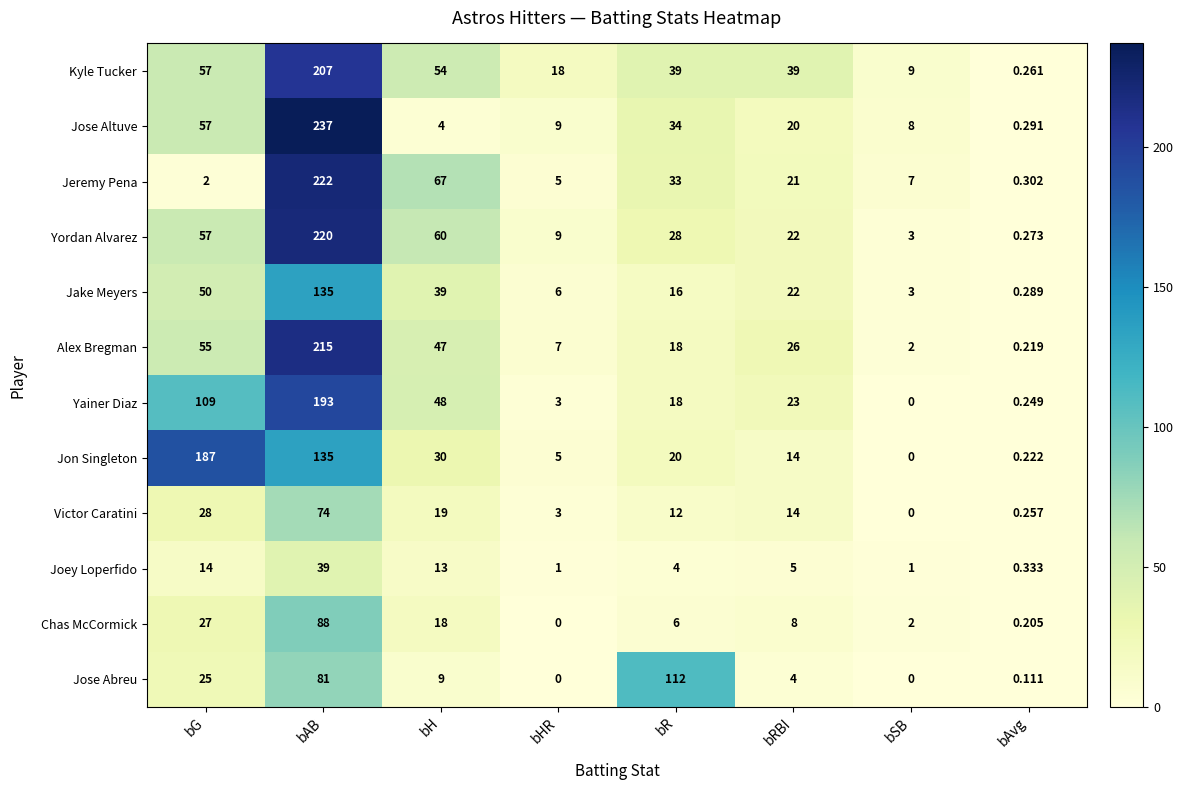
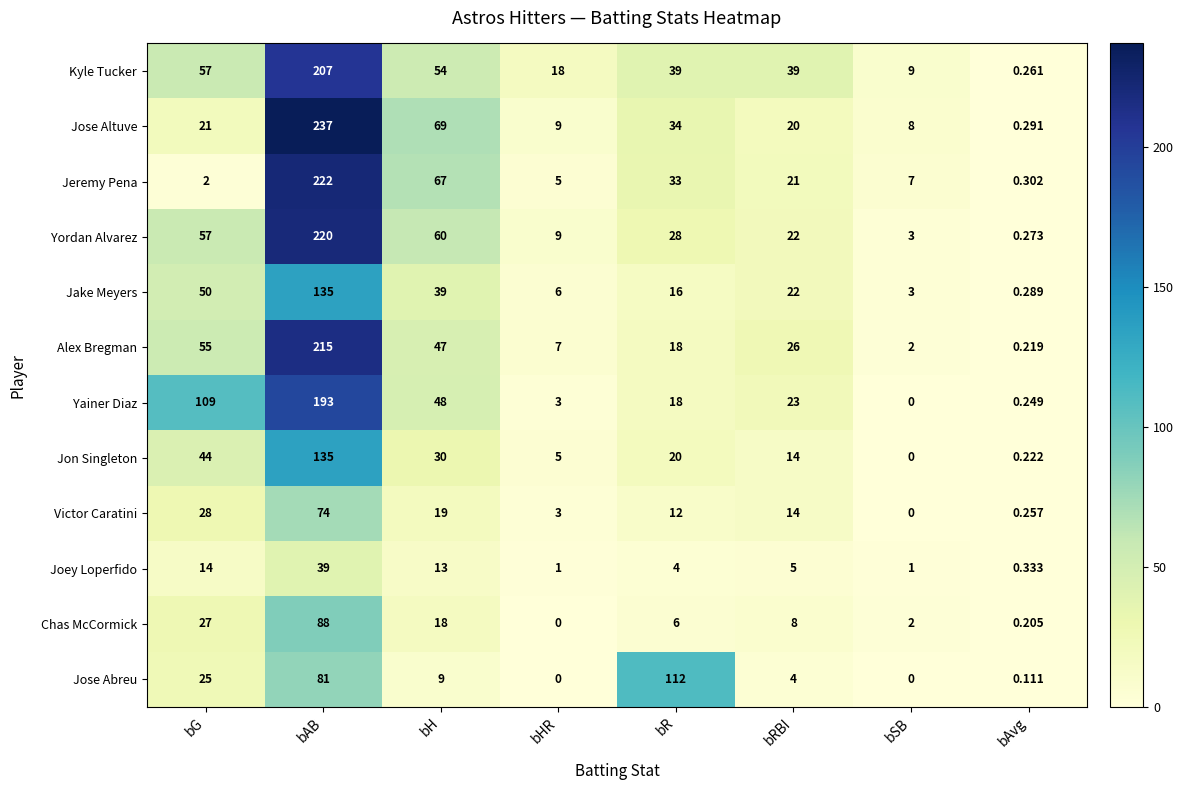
  {
    "Kyle Tucker": {
      "bG": 57,
      "bAB": 207,
      "bH": 54,
      "bHR": 18,
      "bR": 39,
      "bRBI": 39,
      "bSB": 9,
      "bAvg": 0.261
    },
    "Jose Altuve": {
-     "bG": 57,
+     "bG": 21,
      "bAB": 237,
-     "bH": 4,
+     "bH": 69,
      "bHR": 9,
      "bR": 34,
      "bRBI": 20,
      "bSB": 8,
      "bAvg": 0.291
    },
    "Jeremy Pena": {
      "bG": 2,
      "bAB": 222,
      "bH": 67,
      "bHR": 5,
      "bR": 33,
      "bRBI": 21,
      "bSB": 7,
      "bAvg": 0.302
    },
    "Yordan Alvarez": {
      "bG": 57,
      "bAB": 220,
      "bH": 60,
      "bHR": 9,
      "bR": 28,
      "bRBI": 22,
      "bSB": 3,
      "bAvg": 0.273
    },
    "Jake Meyers": {
      "bG": 50,
      "bAB": 135,
      "bH": 39,
      "bHR": 6,
      "bR": 16,
      "bRBI": 22,
      "bSB": 3,
      "bAvg": 0.289
    },
    "Alex Bregman": {
      "bG": 55,
      "bAB": 215,
      "bH": 47,
      "bHR": 7,
      "bR": 18,
      "bRBI": 26,
      "bSB": 2,
      "bAvg": 0.219
    },
    "Yainer Diaz": {
      "bG": 109,
      "bAB": 193,
      "bH": 48,
      "bHR": 3,
      "bR": 18,
      "bRBI": 23,
      "bSB": 0,
      "bAvg": 0.249
    },
    "Jon Singleton": {
-     "bG": 187,
+     "bG": 44,
      "bAB": 135,
      "bH": 30,
      "bHR": 5,
      "bR": 20,
      "bRBI": 14,
      "bSB": 0,
      "bAvg": 0.222
    },
    "Victor Caratini": {
      "bG": 28,
      "bAB": 74,
      "bH": 19,
      "bHR": 3,
      "bR": 12,
      "bRBI": 14,
      "bSB": 0,
      "bAvg": 0.257
    },
    "Joey Loperfido": {
      "bG": 14,
      "bAB": 39,
      "bH": 13,
      "bHR": 1,
      "bR": 4,
      "bRBI": 5,
      "bSB": 1,
      "bAvg": 0.333
    },
    "Chas McCormick": {
      "bG": 27,
      "bAB": 88,
      "bH": 18,
      "bHR": 0,
      "bR": 6,
      "bRBI": 8,
      "bSB": 2,
      "bAvg": 0.205
    },
    "Jose Abreu": {
      "bG": 25,
      "bAB": 81,
      "bH": 9,
      "bHR": 0,
      "bR": 112,
      "bRBI": 4,
      "bSB": 0,
      "bAvg": 0.111
    }
  }
